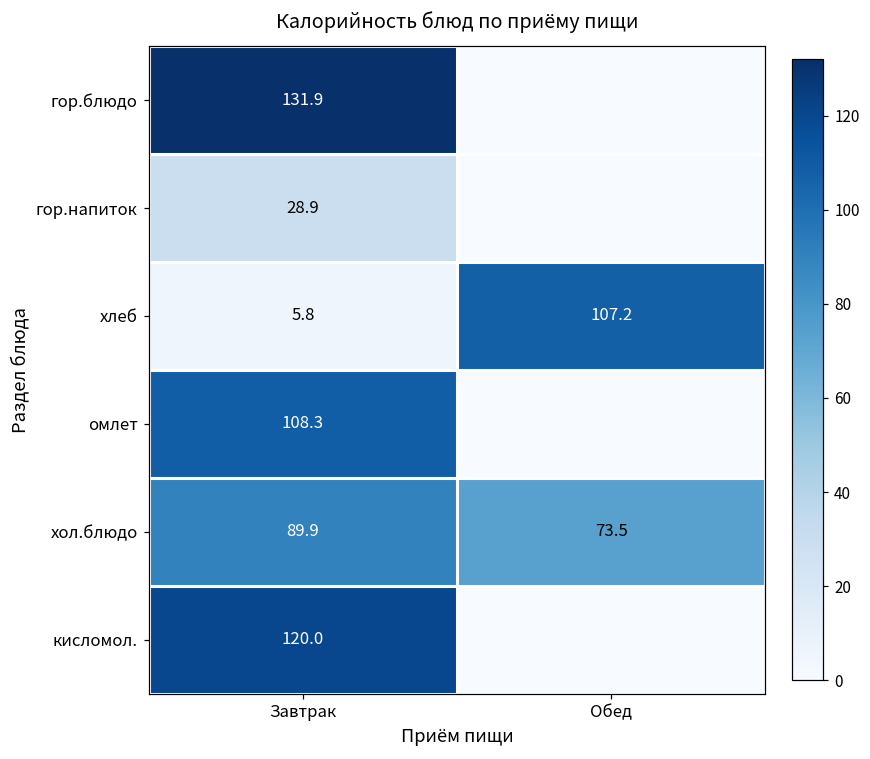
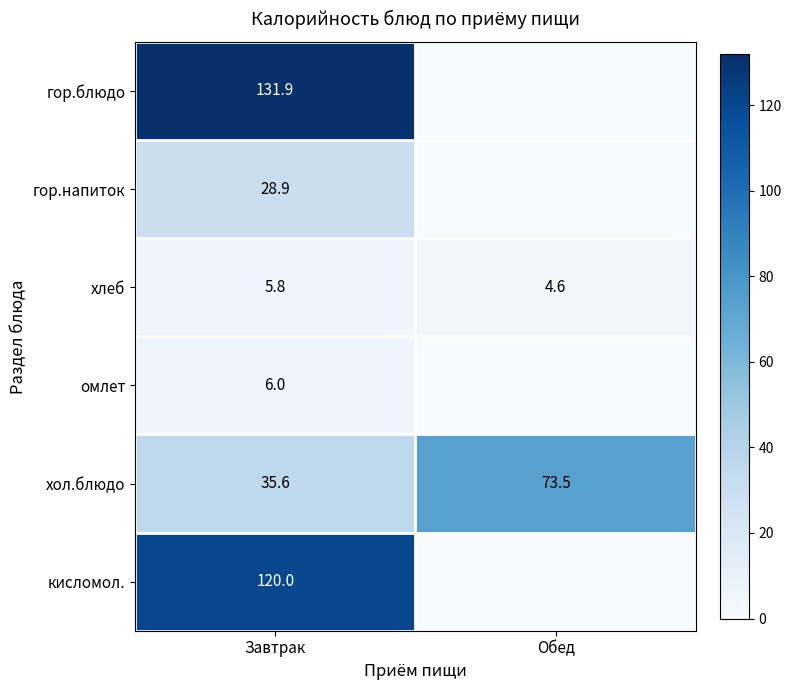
  {
    "гор.блюдо": {
      "Завтрак": 131.9
    },
    "гор.напиток": {
      "Завтрак": 28.9
    },
    "хлеб": {
      "Завтрак": 5.8,
-     "Обед": 107.2
+     "Обед": 4.6
    },
    "омлет": {
-     "Завтрак": 108.3
+     "Завтрак": 6.0
    },
    "хол.блюдо": {
-     "Завтрак": 89.9,
+     "Завтрак": 35.6,
      "Обед": 73.5
    },
    "кисломол.": {
      "Завтрак": 120.0
    }
  }
